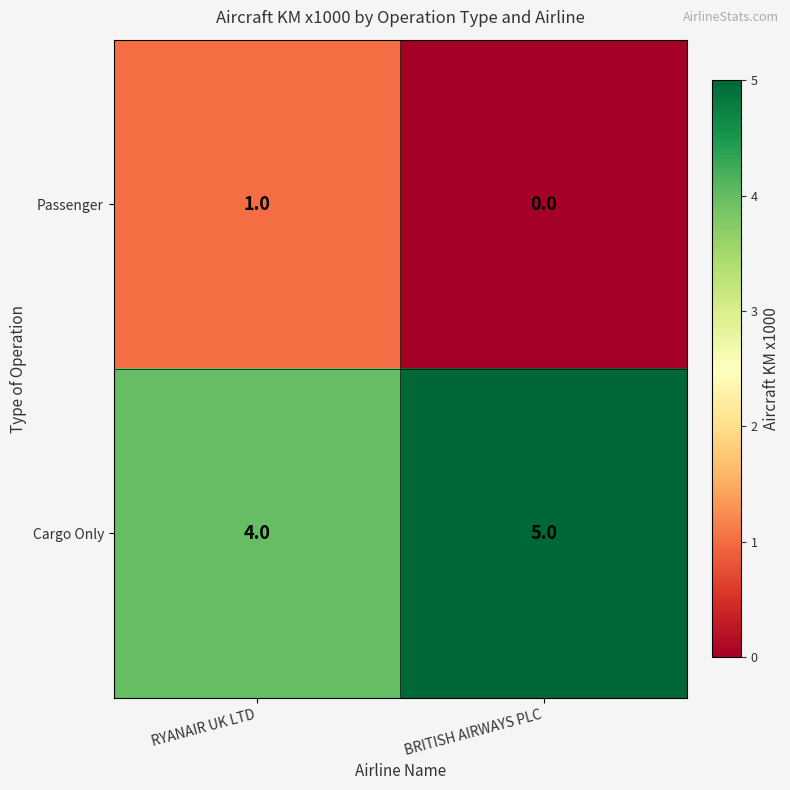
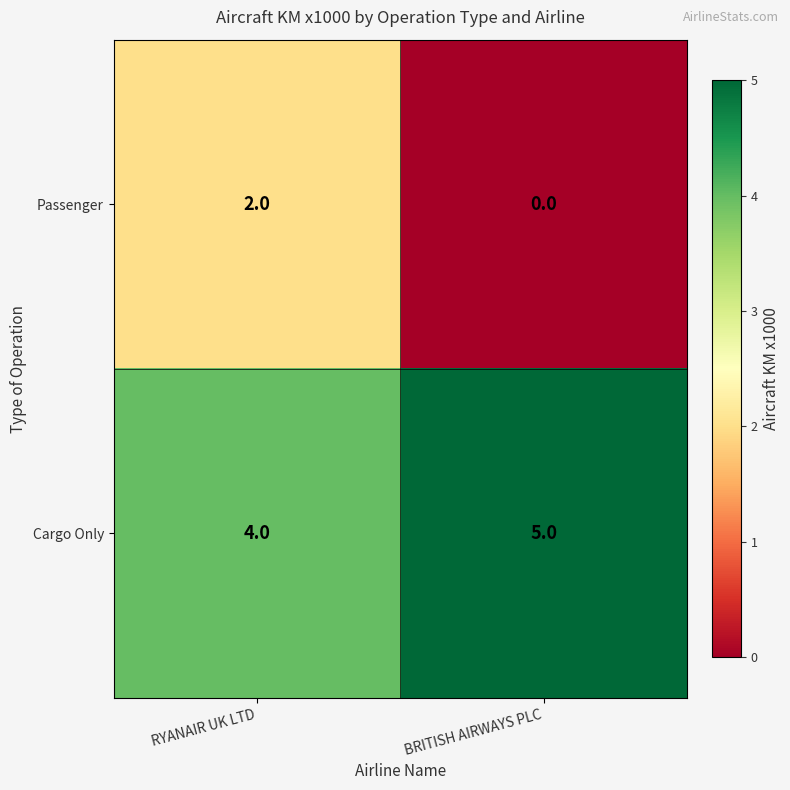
  {
    "Passenger": {
-     "RYANAIR UK LTD": 1.0,
+     "RYANAIR UK LTD": 2.0,
      "BRITISH AIRWAYS PLC": 0.0
    },
    "Cargo Only": {
      "RYANAIR UK LTD": 4.0,
      "BRITISH AIRWAYS PLC": 5.0
    }
  }
